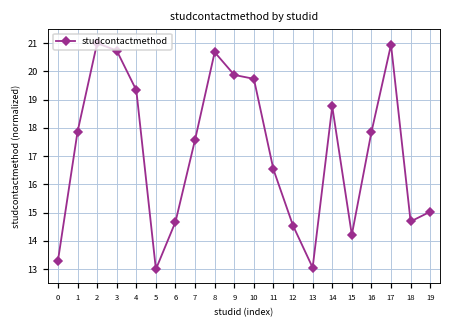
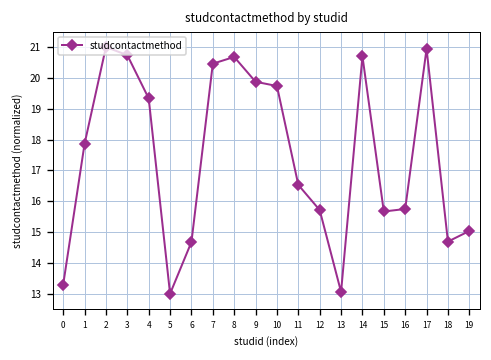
  {
    "0": 13.3,
    "1": 17.9,
    "4": 19.3,
    "5": 13.0,
    "6": 14.7,
-   "7": 17.6,
+   "7": 20.5,
    "8": 20.7,
    "9": 19.9,
    "10": 19.7,
    "11": 16.5,
-   "12": 14.5,
+   "12": 15.7,
    "13": 13.1,
-   "14": 18.8,
-   "15": 14.2,
-   "16": 17.9,
+   "14": 20.7,
+   "15": 15.7,
+   "16": 15.7,
    "17": 20.9,
    "18": 14.7,
    "19": 15.0
  }
